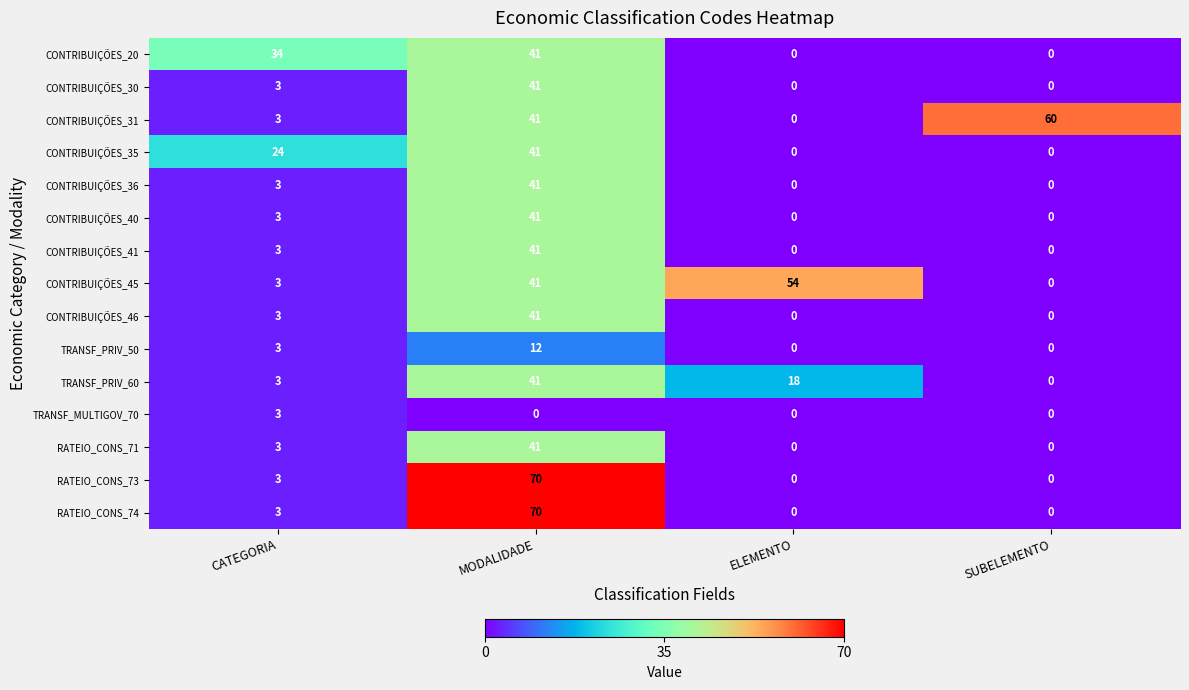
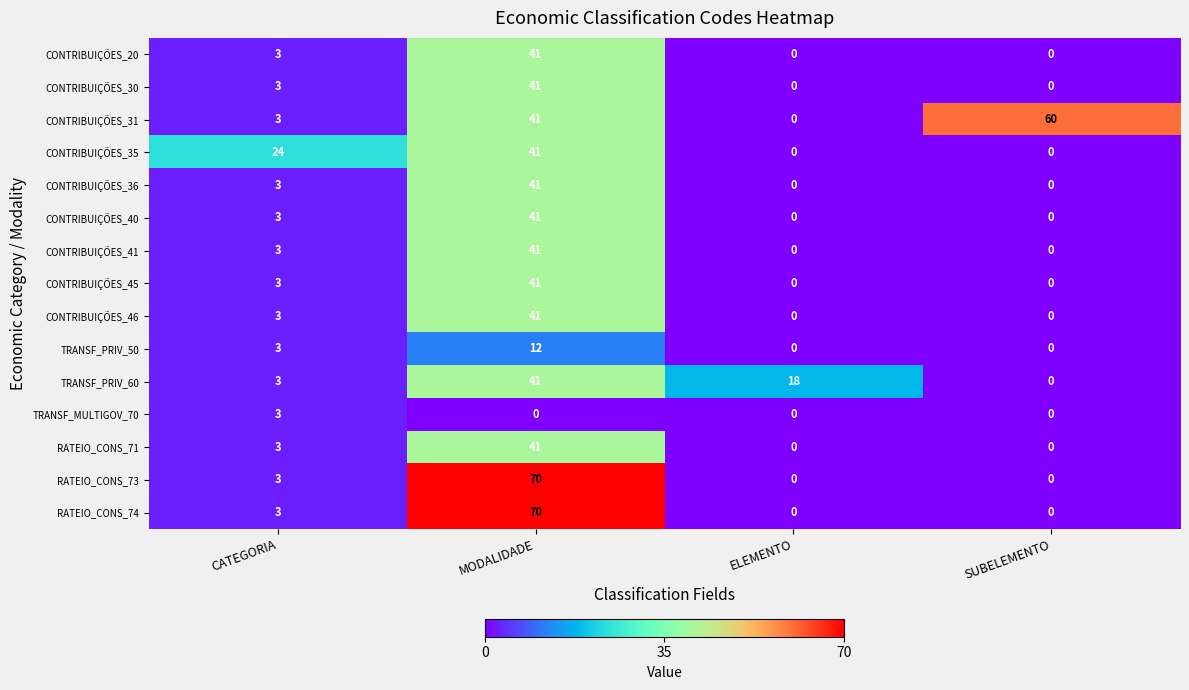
  {
    "CONTRIBUIÇÕES_20": {
-     "CATEGORIA": 34,
+     "CATEGORIA": 3,
      "MODALIDADE": 41,
      "ELEMENTO": 0,
      "SUBELEMENTO": 0
    },
    "CONTRIBUIÇÕES_30": {
      "CATEGORIA": 3,
      "MODALIDADE": 41,
      "ELEMENTO": 0,
      "SUBELEMENTO": 0
    },
    "CONTRIBUIÇÕES_31": {
      "CATEGORIA": 3,
      "MODALIDADE": 41,
      "ELEMENTO": 0,
      "SUBELEMENTO": 60
    },
    "CONTRIBUIÇÕES_35": {
      "CATEGORIA": 24,
      "MODALIDADE": 41,
      "ELEMENTO": 0,
      "SUBELEMENTO": 0
    },
    "CONTRIBUIÇÕES_36": {
      "CATEGORIA": 3,
      "MODALIDADE": 41,
      "ELEMENTO": 0,
      "SUBELEMENTO": 0
    },
    "CONTRIBUIÇÕES_40": {
      "CATEGORIA": 3,
      "MODALIDADE": 41,
      "ELEMENTO": 0,
      "SUBELEMENTO": 0
    },
    "CONTRIBUIÇÕES_41": {
      "CATEGORIA": 3,
      "MODALIDADE": 41,
      "ELEMENTO": 0,
      "SUBELEMENTO": 0
    },
    "CONTRIBUIÇÕES_45": {
      "CATEGORIA": 3,
      "MODALIDADE": 41,
-     "ELEMENTO": 54,
+     "ELEMENTO": 0,
      "SUBELEMENTO": 0
    },
    "CONTRIBUIÇÕES_46": {
      "CATEGORIA": 3,
      "MODALIDADE": 41,
      "ELEMENTO": 0,
      "SUBELEMENTO": 0
    },
    "TRANSF_PRIV_50": {
      "CATEGORIA": 3,
      "MODALIDADE": 12,
      "ELEMENTO": 0,
      "SUBELEMENTO": 0
    },
    "TRANSF_PRIV_60": {
      "CATEGORIA": 3,
      "MODALIDADE": 41,
      "ELEMENTO": 18,
      "SUBELEMENTO": 0
    },
    "TRANSF_MULTIGOV_70": {
      "CATEGORIA": 3,
      "MODALIDADE": 0,
      "ELEMENTO": 0,
      "SUBELEMENTO": 0
    },
    "RATEIO_CONS_71": {
      "CATEGORIA": 3,
      "MODALIDADE": 41,
      "ELEMENTO": 0,
      "SUBELEMENTO": 0
    },
    "RATEIO_CONS_73": {
      "CATEGORIA": 3,
      "MODALIDADE": 70,
      "ELEMENTO": 0,
      "SUBELEMENTO": 0
    },
    "RATEIO_CONS_74": {
      "CATEGORIA": 3,
      "MODALIDADE": 70,
      "ELEMENTO": 0,
      "SUBELEMENTO": 0
    }
  }
